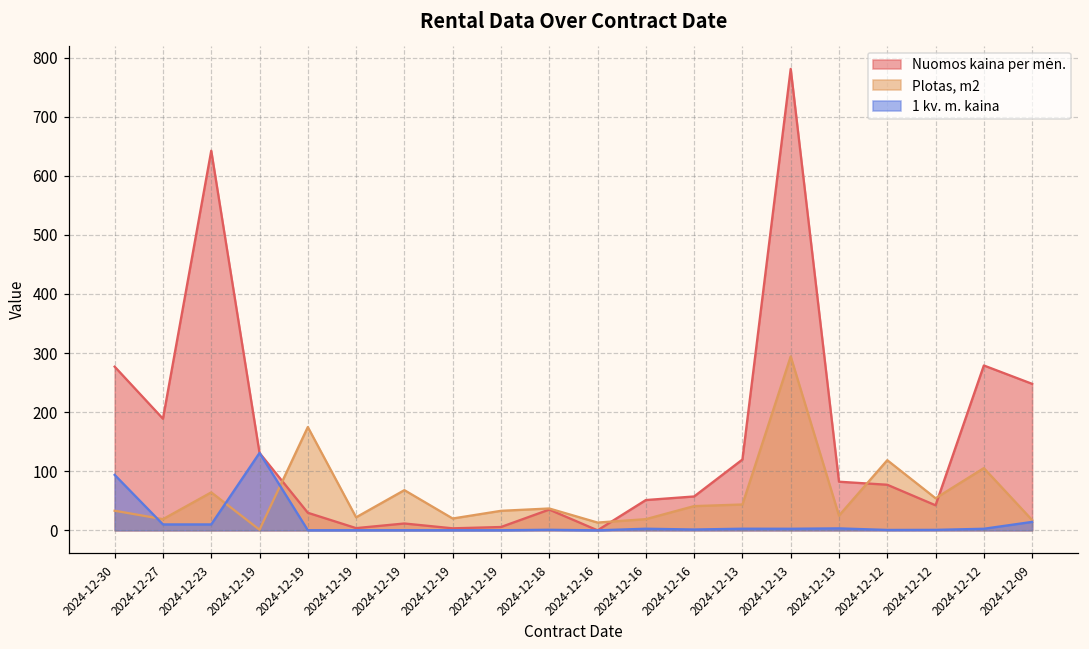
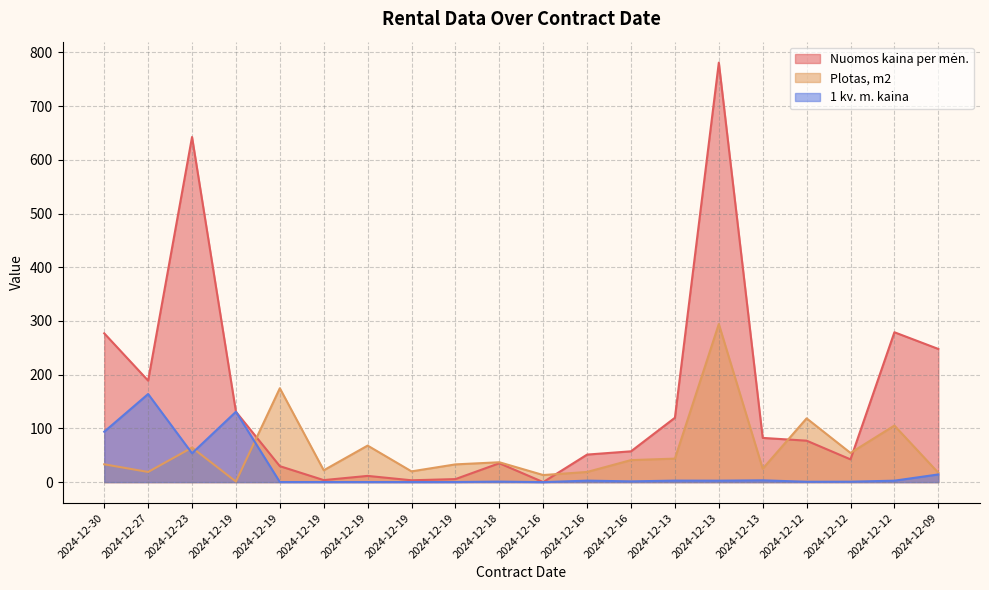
  {
    "1 kv. m. kaina": {
      "2024-12-30": 90,
-     "2024-12-27": 10,
-     "2024-12-23": 10,
+     "2024-12-27": 160,
+     "2024-12-23": 50,
      "2024-12-18": 0
    }
  }
